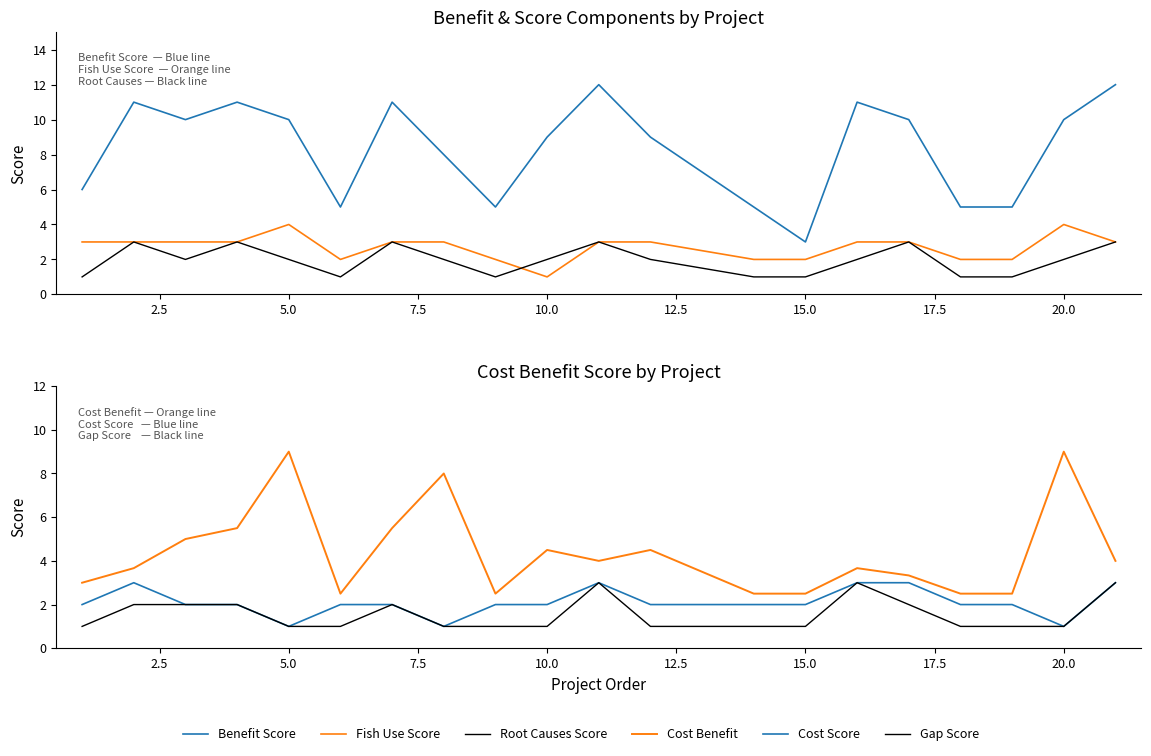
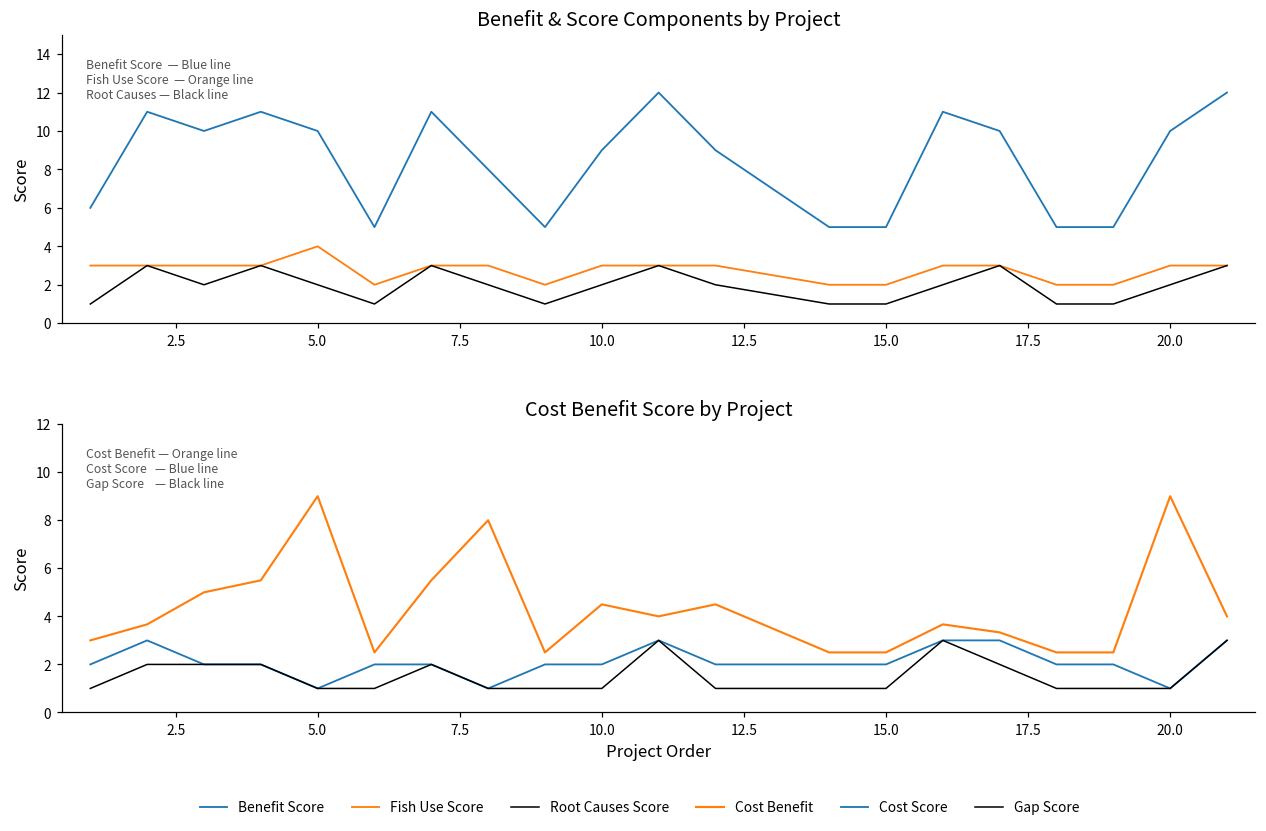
  {
    "Benefit & Score Components by Project": {
      "Benefit Score": {
        "5.0": 10,
        "10.0": 9,
-       "15.0": 3,
+       "15.0": 5,
        "20.0": 10
      },
      "Fish Use Score": {
        "5.0": 4,
-       "10.0": 1,
+       "10.0": 3,
        "15.0": 2,
-       "20.0": 4
+       "20.0": 3
      },
      "Root Causes Score": {
        "5.0": 2,
        "10.0": 2,
        "15.0": 1,
        "20.0": 2
      }
    },
    "Cost Benefit Score by Project": {
      "Cost Benefit": {
        "5.0": 9.0,
        "10.0": 4.5,
        "15.0": 2.5,
        "20.0": 9.0
      },
      "Cost Score": {
        "10.0": 2.0,
        "15.0": 2.0
      },
      "Gap Score": {
        "10.0": 1.0,
        "15.0": 1.0
      }
    }
  }
